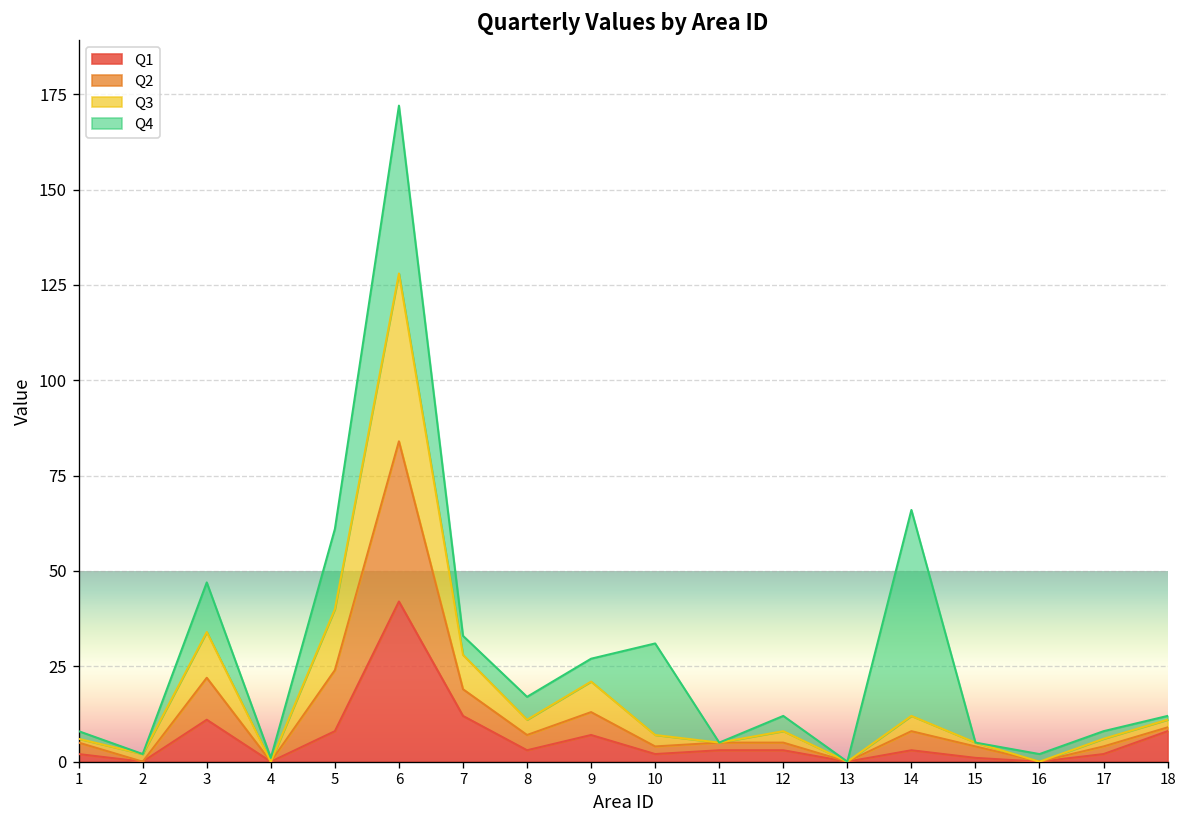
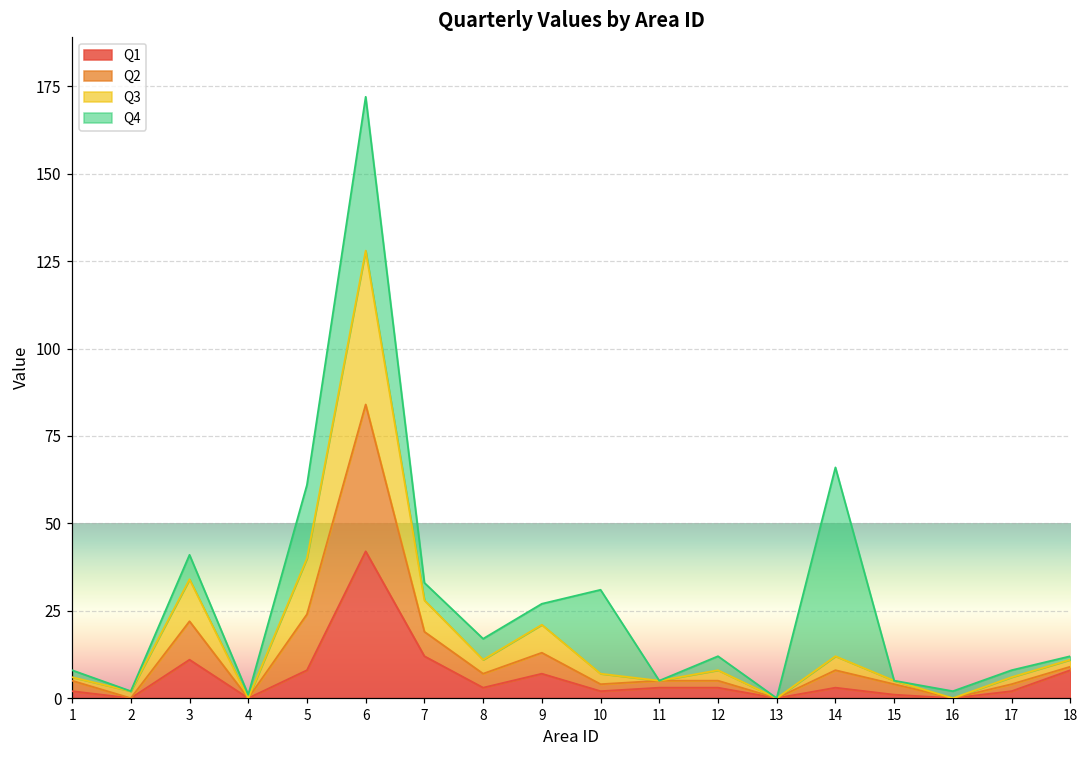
  {
    "Q3": {
      "1": 1,
      "3": 12,
      "5": 16,
      "6": 44,
      "7": 9,
      "8": 4,
      "9": 8,
      "10": 3,
      "12": 3,
      "14": 4,
      "17": 2,
      "18": 2
    },
    "Q4": {
      "1": 2,
-     "3": 13,
+     "3": 7,
      "4": 1,
      "5": 21,
      "6": 44,
      "7": 5,
      "8": 6,
      "9": 6,
      "10": 24,
      "12": 4,
      "14": 54,
      "16": 2,
      "17": 2,
      "18": 1
    }
  }
